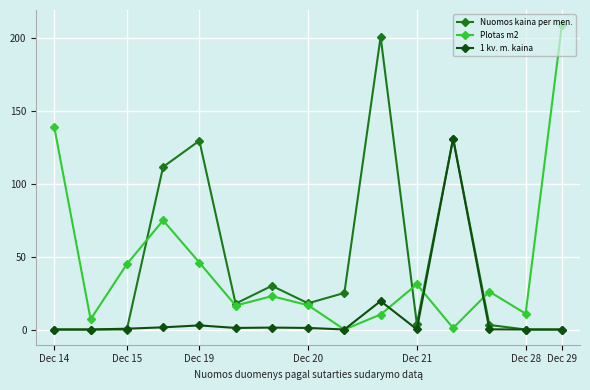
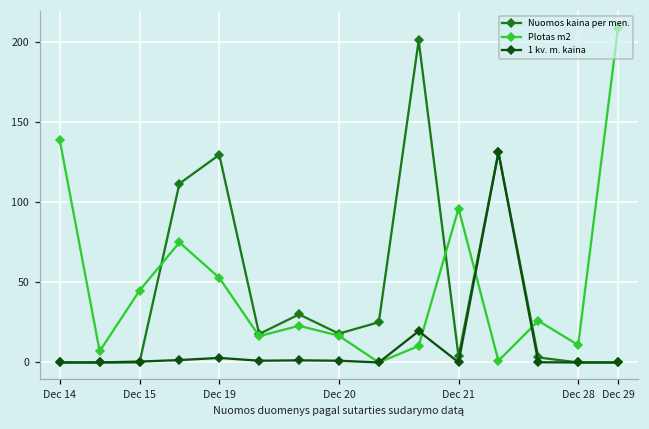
  {
    "Plotas m2": {
      "Dec 14": 139,
      "Dec 15": 45,
-     "Dec 19": 46,
-     "Dec 21": 31,
+     "Dec 19": 53,
+     "Dec 21": 96,
      "Dec 28": 11
    }
  }
